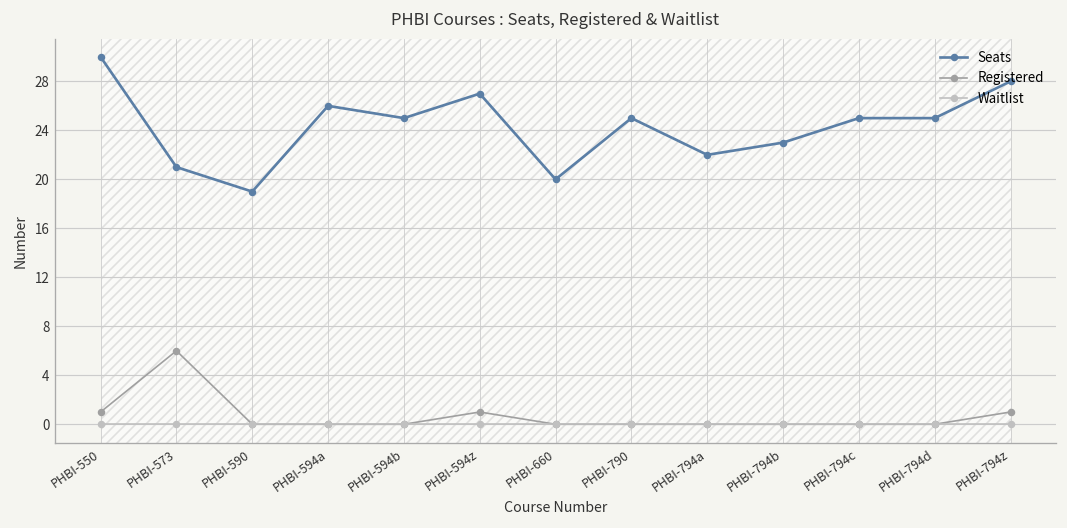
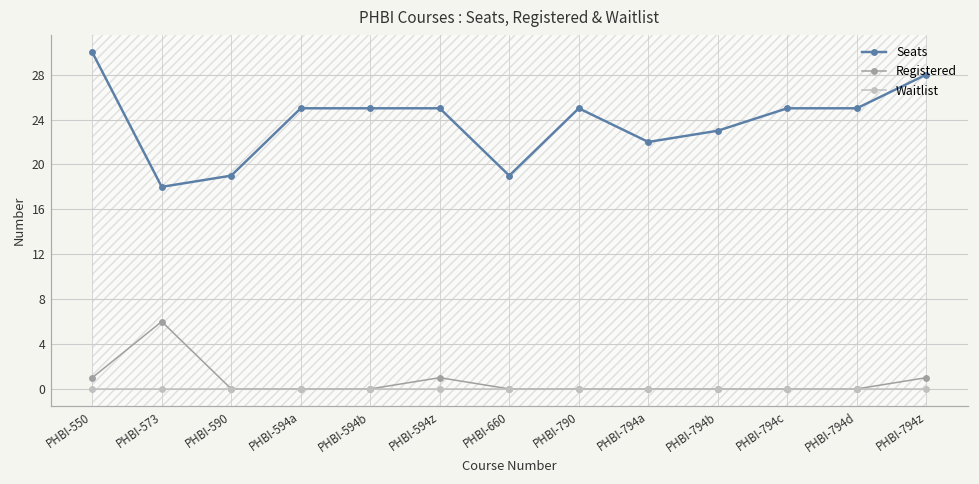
  {
    "Seats": {
      "PHBI-550": 30,
-     "PHBI-573": 21,
+     "PHBI-573": 18,
      "PHBI-590": 19,
-     "PHBI-594a": 26,
+     "PHBI-594a": 25,
      "PHBI-594b": 25,
-     "PHBI-594z": 27,
-     "PHBI-660": 20,
+     "PHBI-594z": 25,
+     "PHBI-660": 19,
      "PHBI-790": 25,
      "PHBI-794a": 22,
      "PHBI-794b": 23,
      "PHBI-794c": 25,
      "PHBI-794d": 25,
      "PHBI-794z": 28
    }
  }
